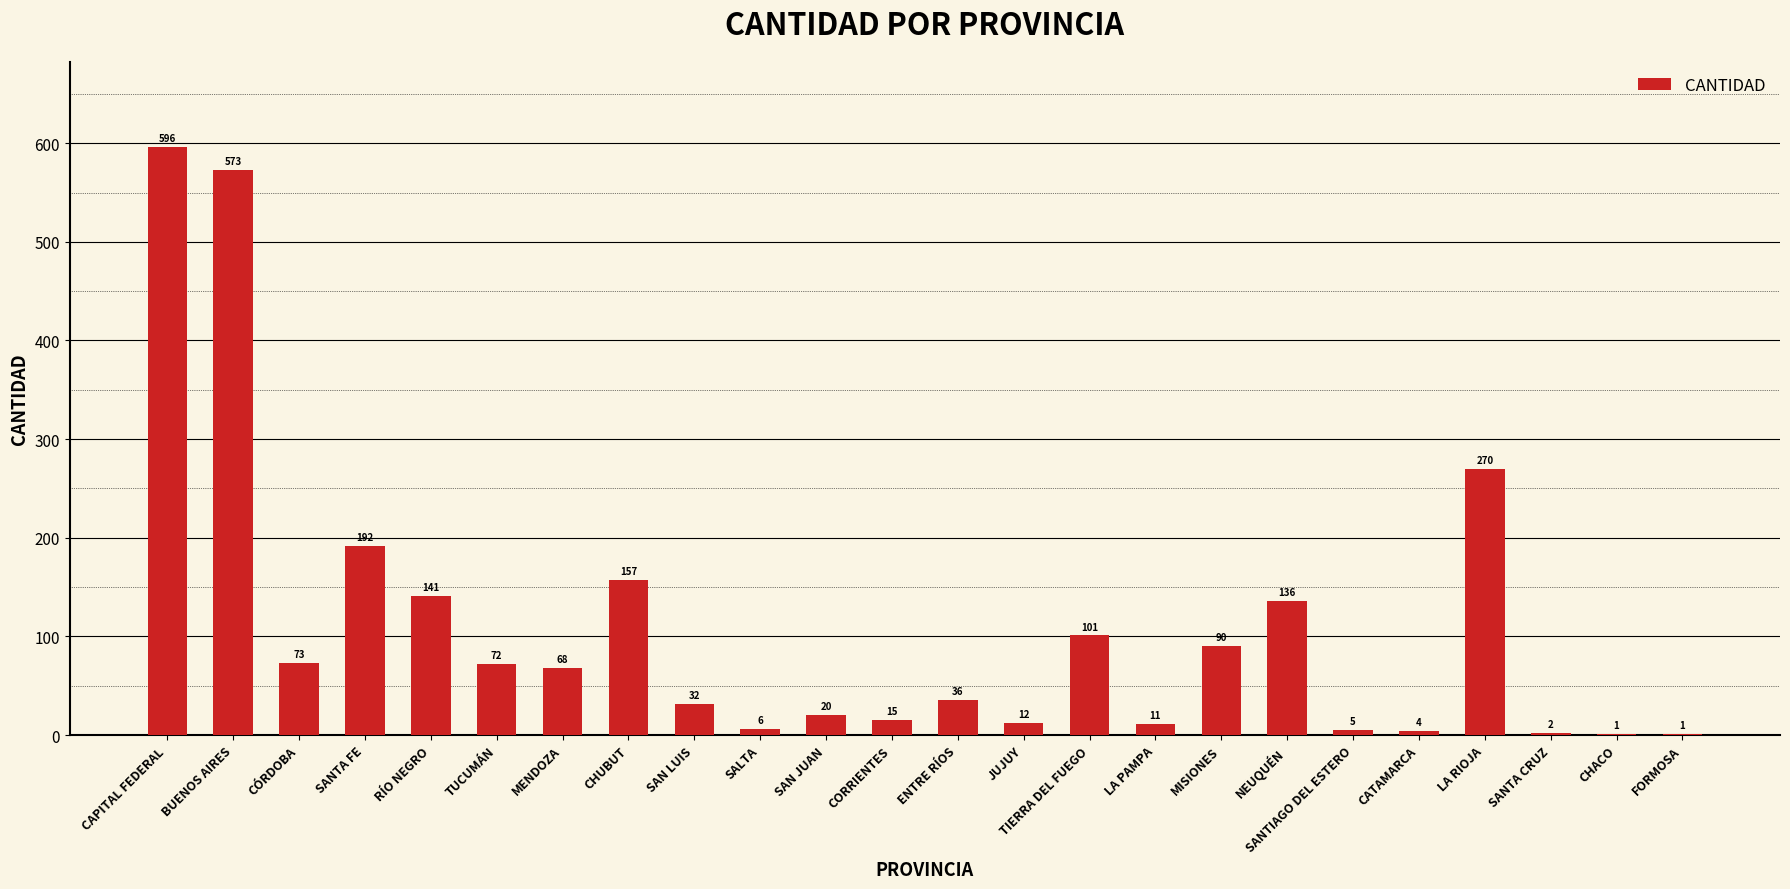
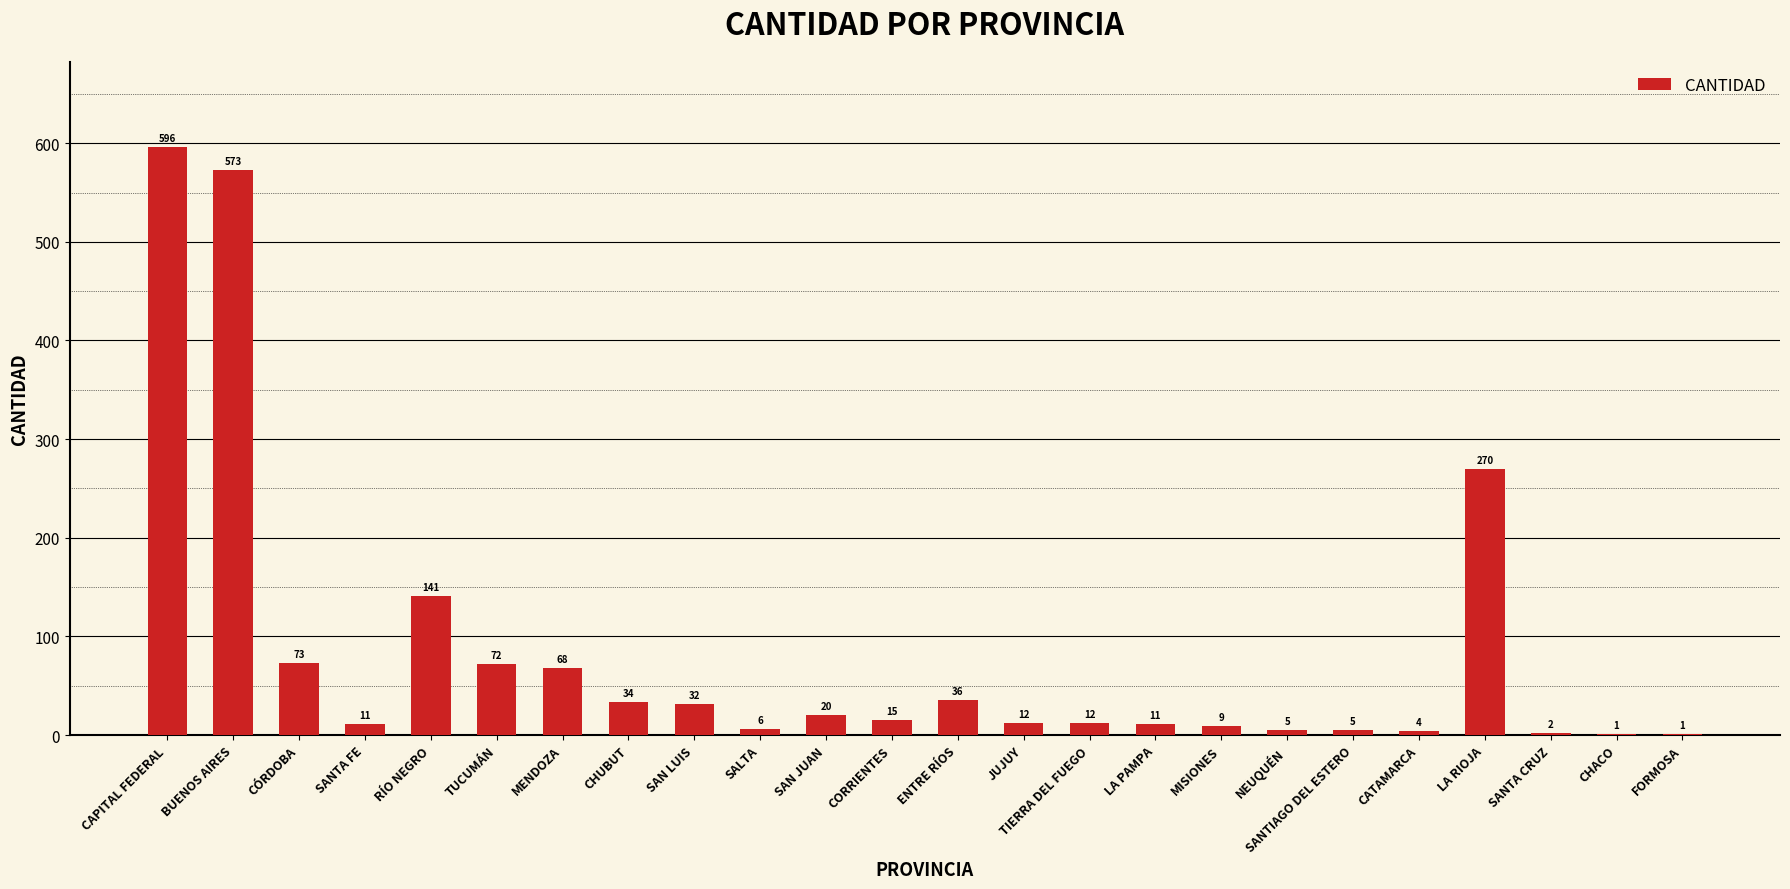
  {
    "CAPITAL FEDERAL": 596,
    "BUENOS AIRES": 573,
    "CÓRDOBA": 73,
-   "SANTA FE": 192,
+   "SANTA FE": 11,
    "RÍO NEGRO": 141,
    "TUCUMÁN": 72,
    "MENDOZA": 68,
-   "CHUBUT": 157,
+   "CHUBUT": 34,
    "SAN LUIS": 32,
    "SALTA": 6,
    "SAN JUAN": 20,
    "CORRIENTES": 15,
    "ENTRE RÍOS": 36,
    "JUJUY": 12,
-   "TIERRA DEL FUEGO": 101,
+   "TIERRA DEL FUEGO": 12,
    "LA PAMPA": 11,
-   "MISIONES": 90,
-   "NEUQUÉN": 136,
+   "MISIONES": 9,
+   "NEUQUÉN": 5,
    "SANTIAGO DEL ESTERO": 5,
    "CATAMARCA": 4,
    "LA RIOJA": 270,
    "SANTA CRUZ": 2,
    "CHACO": 1,
    "FORMOSA": 1
  }
